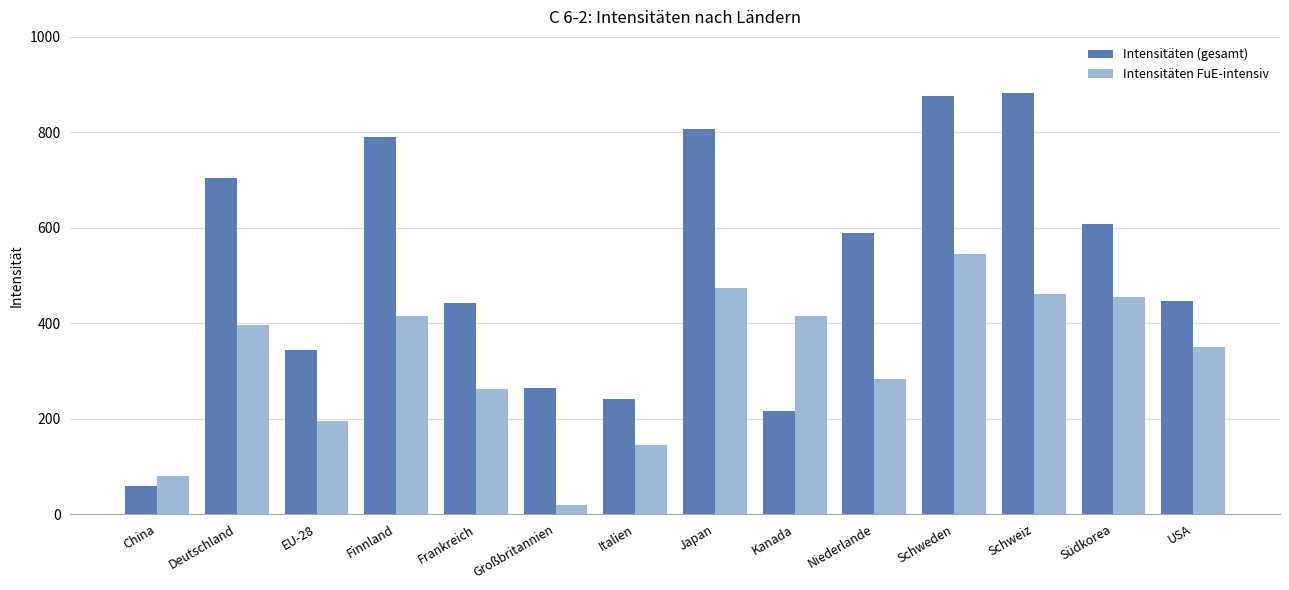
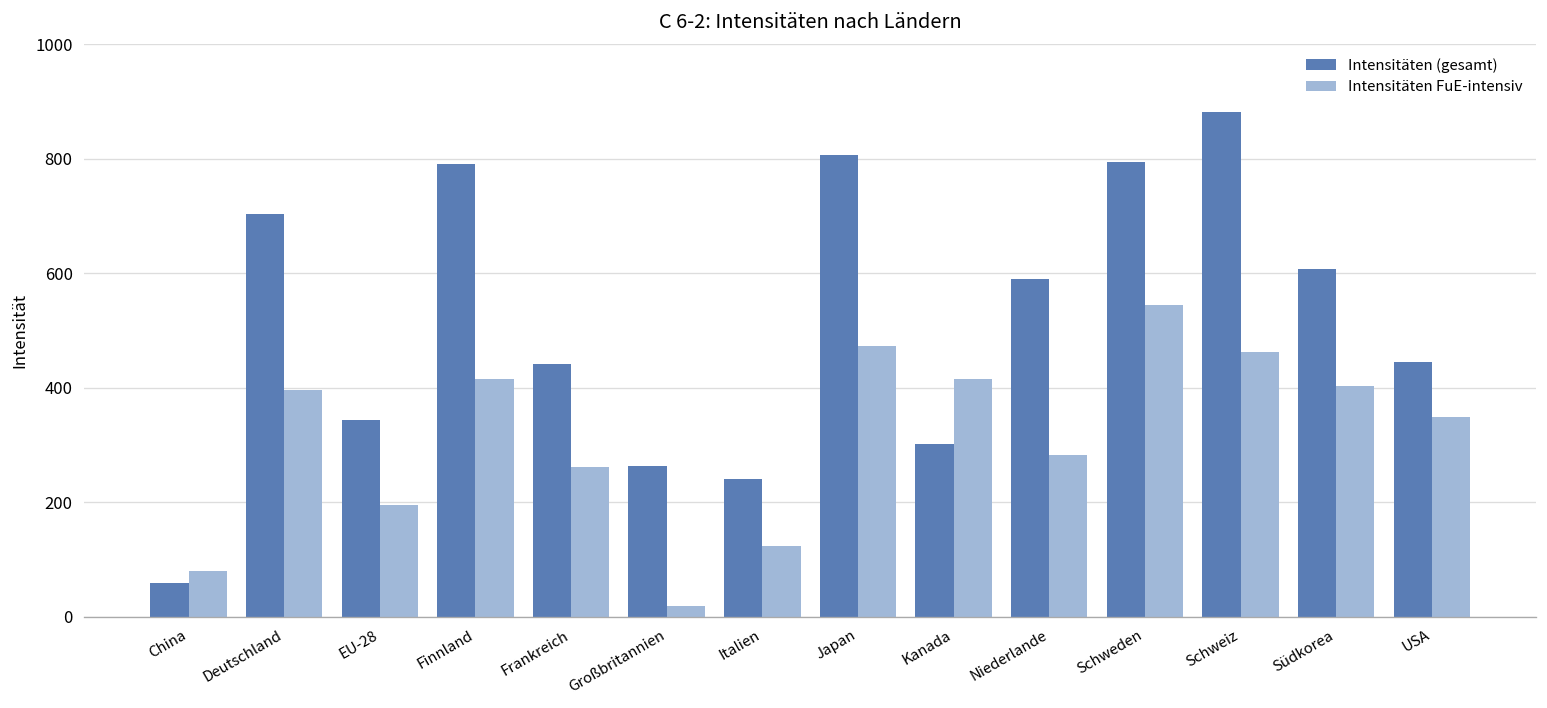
  {
    "Intensitäten (gesamt)": {
      "China": 60,
      "Deutschland": 700,
      "EU-28": 340,
      "Finnland": 790,
      "Frankreich": 440,
      "Großbritannien": 260,
      "Italien": 240,
      "Japan": 810,
-     "Kanada": 220,
+     "Kanada": 300,
      "Niederlande": 590,
-     "Schweden": 880,
+     "Schweden": 800,
      "Schweiz": 880,
      "Südkorea": 610,
      "USA": 450
    },
    "Intensitäten FuE-intensiv": {
      "China": 80,
      "Deutschland": 400,
      "EU-28": 200,
      "Finnland": 420,
      "Frankreich": 260,
      "Großbritannien": 20,
-     "Italien": 150,
+     "Italien": 120,
      "Japan": 470,
      "Kanada": 420,
      "Niederlande": 280,
      "Schweden": 540,
      "Schweiz": 460,
-     "Südkorea": 460,
+     "Südkorea": 400,
      "USA": 350
    }
  }
